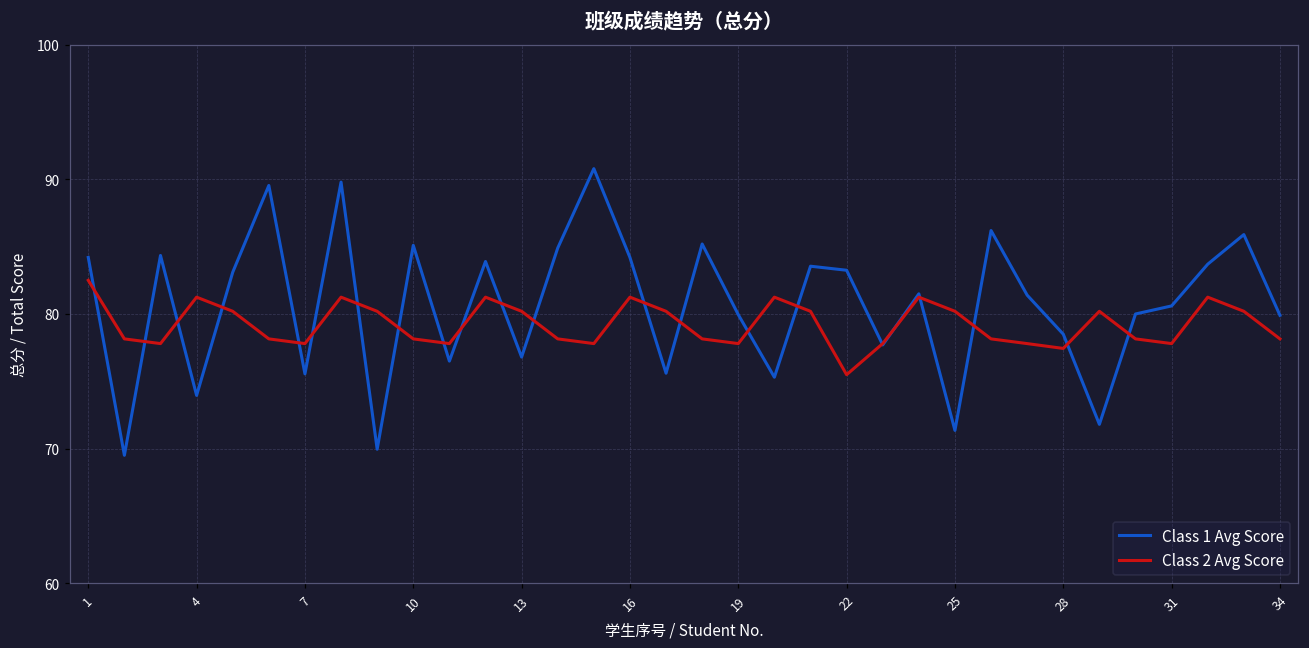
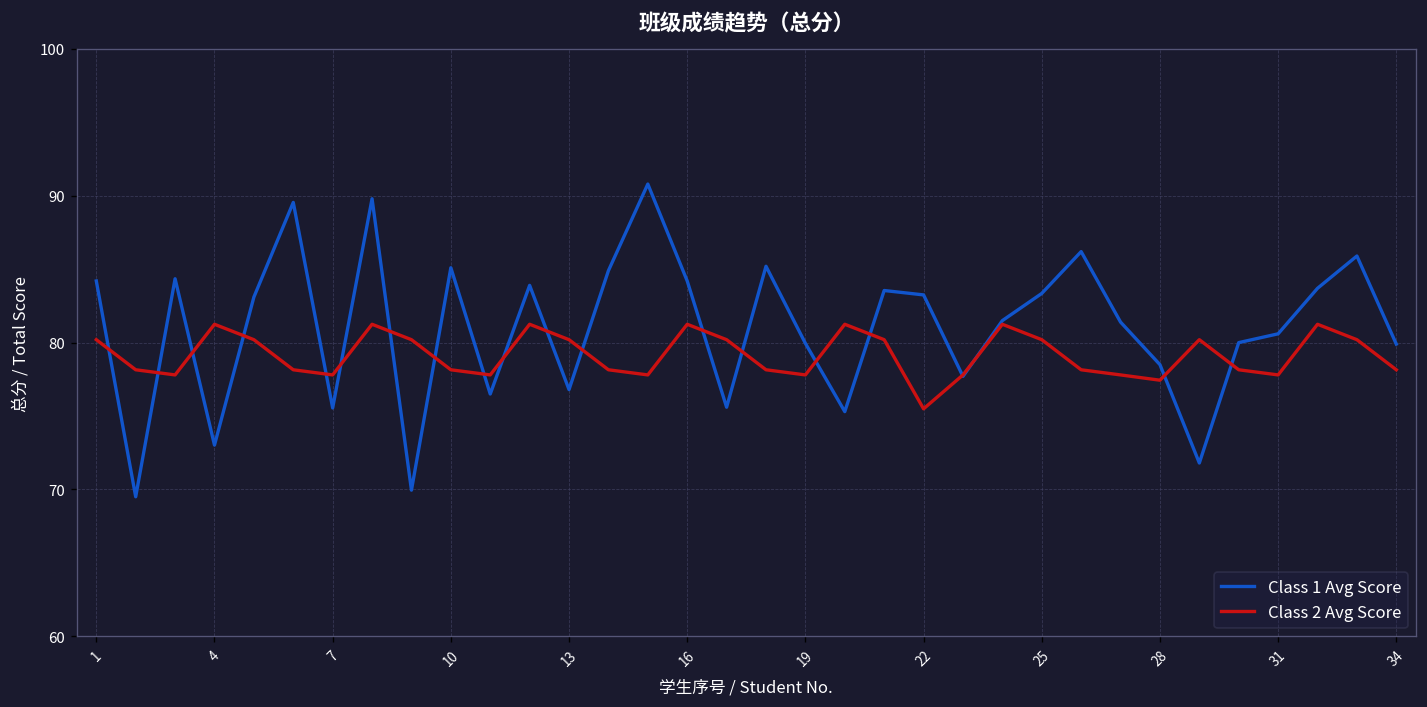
  {
    "Class 1 Avg Score": {
      "1": 84.2,
-     "4": 74.0,
+     "4": 73.0,
      "7": 75.6,
      "10": 85.1,
      "13": 76.8,
      "16": 84.2,
      "19": 80.0,
      "22": 83.3,
-     "25": 71.4,
+     "25": 83.4,
      "28": 78.5,
      "31": 80.6,
      "34": 79.9
    },
    "Class 2 Avg Score": {
-     "1": 82.5,
+     "1": 80.2,
      "4": 81.3,
      "7": 77.8,
      "10": 78.2,
      "13": 80.2,
      "16": 81.3,
      "19": 77.8,
      "22": 75.5,
      "25": 80.2,
      "28": 77.4,
      "31": 77.8,
      "34": 78.2
    }
  }
